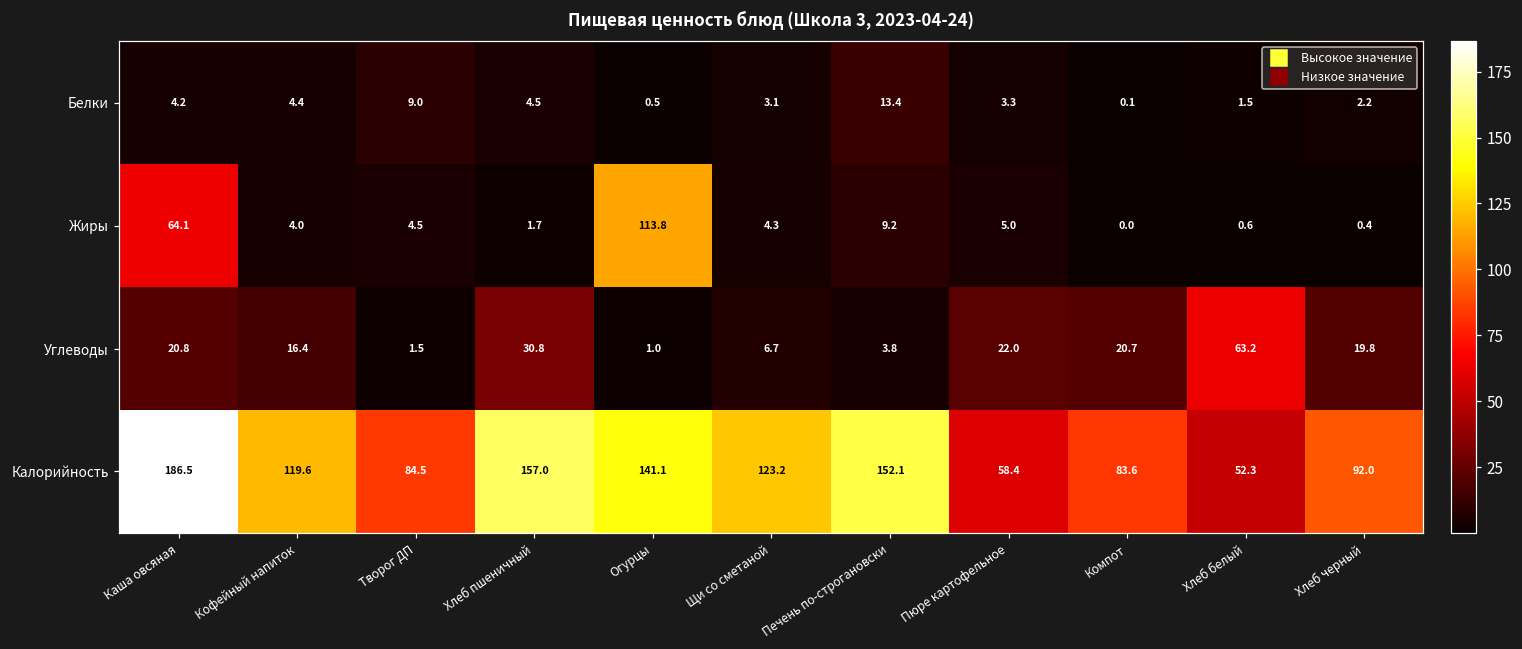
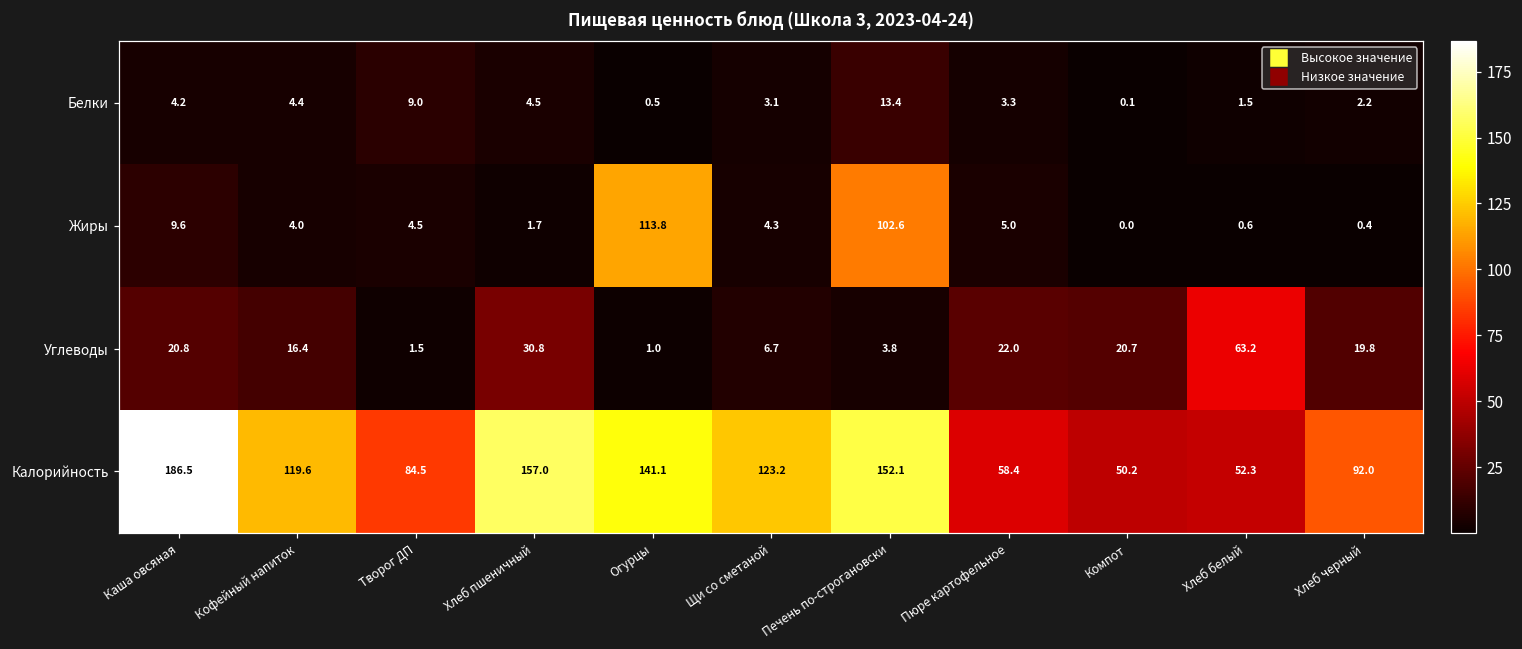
  {
    "Белки": {
      "Каша овсяная": 4.2,
      "Кофейный напиток": 4.4,
      "Творог ДП": 9.0,
      "Хлеб пшеничный": 4.5,
      "Огурцы": 0.5,
      "Щи со сметаной": 3.1,
      "Печень по-строгановски": 13.4,
      "Пюре картофельное": 3.3,
      "Компот": 0.1,
      "Хлеб белый": 1.5,
      "Хлеб черный": 2.2
    },
    "Жиры": {
-     "Каша овсяная": 64.1,
+     "Каша овсяная": 9.6,
      "Кофейный напиток": 4.0,
      "Творог ДП": 4.5,
      "Хлеб пшеничный": 1.7,
      "Огурцы": 113.8,
      "Щи со сметаной": 4.3,
-     "Печень по-строгановски": 9.2,
+     "Печень по-строгановски": 102.6,
      "Пюре картофельное": 5.0,
      "Компот": 0.0,
      "Хлеб белый": 0.6,
      "Хлеб черный": 0.4
    },
    "Углеводы": {
      "Каша овсяная": 20.8,
      "Кофейный напиток": 16.4,
      "Творог ДП": 1.5,
      "Хлеб пшеничный": 30.8,
      "Огурцы": 1.0,
      "Щи со сметаной": 6.7,
      "Печень по-строгановски": 3.8,
      "Пюре картофельное": 22.0,
      "Компот": 20.7,
      "Хлеб белый": 63.2,
      "Хлеб черный": 19.8
    },
    "Калорийность": {
      "Каша овсяная": 186.5,
      "Кофейный напиток": 119.6,
      "Творог ДП": 84.5,
      "Хлеб пшеничный": 157.0,
      "Огурцы": 141.1,
      "Щи со сметаной": 123.2,
      "Печень по-строгановски": 152.1,
      "Пюре картофельное": 58.4,
-     "Компот": 83.6,
+     "Компот": 50.2,
      "Хлеб белый": 52.3,
      "Хлеб черный": 92.0
    }
  }
